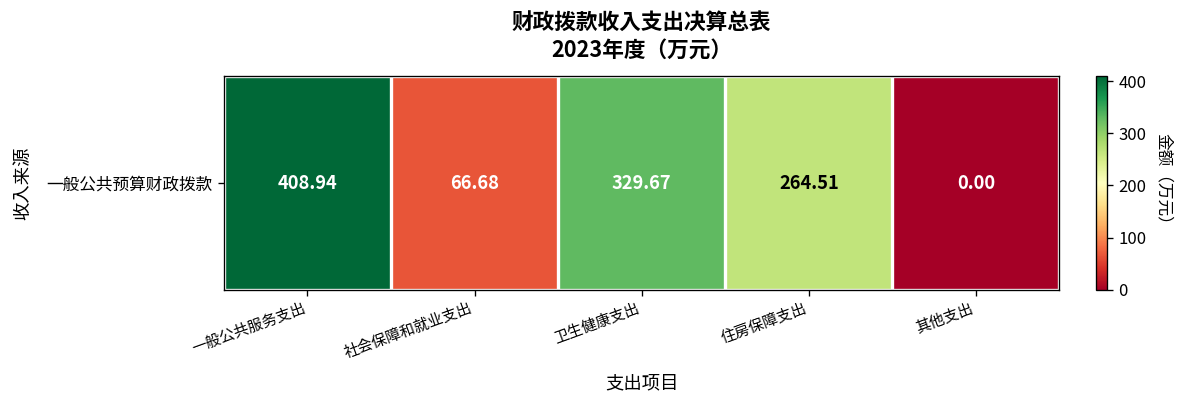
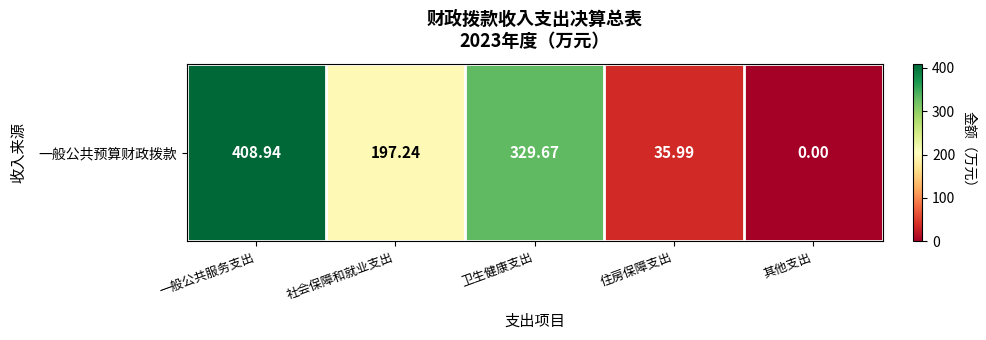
  {
    "一般公共预算财政拨款": {
      "一般公共服务支出": 408.94,
-     "社会保障和就业支出": 66.68,
+     "社会保障和就业支出": 197.24,
      "卫生健康支出": 329.67,
-     "住房保障支出": 264.51,
+     "住房保障支出": 35.99,
      "其他支出": 0.00
    }
  }
